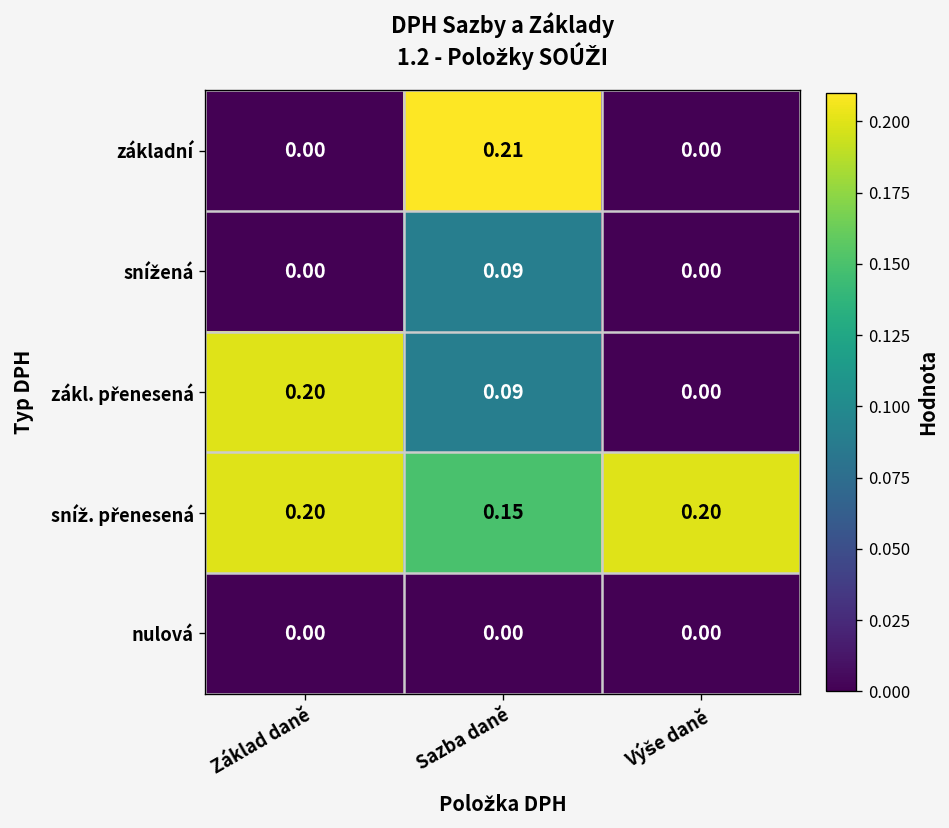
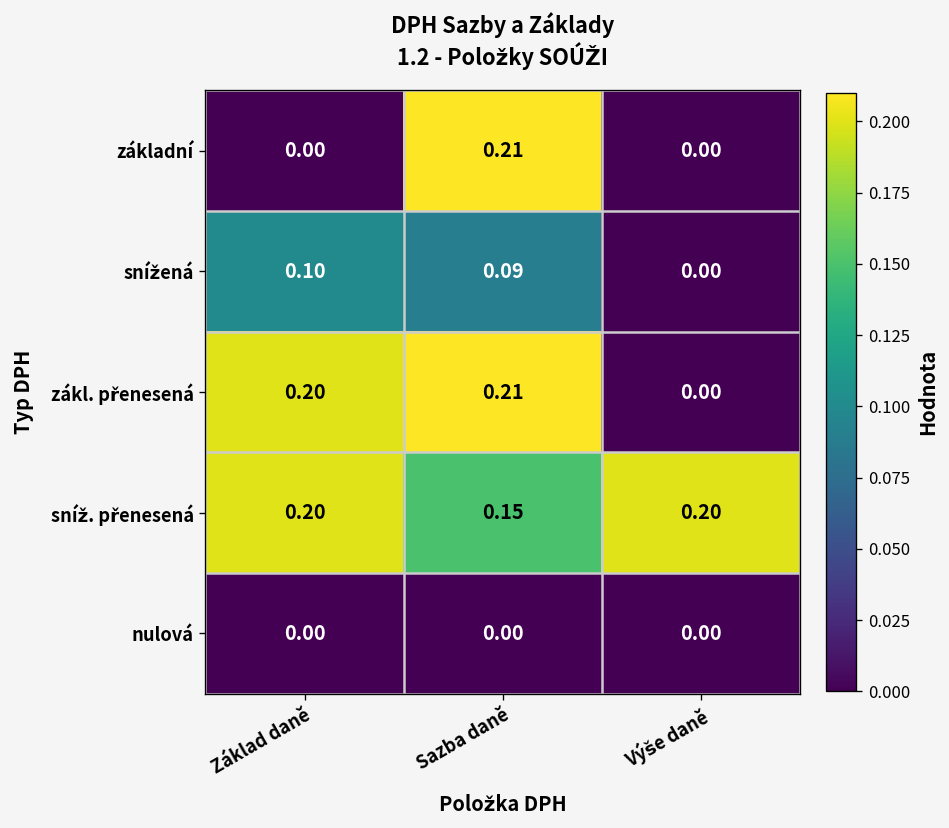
  {
    "základní": {
      "Základ daně": 0.00,
      "Sazba daně": 0.21,
      "Výše daně": 0.00
    },
    "snížená": {
-     "Základ daně": 0.00,
+     "Základ daně": 0.10,
      "Sazba daně": 0.09,
      "Výše daně": 0.00
    },
    "zákl. přenesená": {
      "Základ daně": 0.20,
-     "Sazba daně": 0.09,
+     "Sazba daně": 0.21,
      "Výše daně": 0.00
    },
    "sníž. přenesená": {
      "Základ daně": 0.20,
      "Sazba daně": 0.15,
      "Výše daně": 0.20
    },
    "nulová": {
      "Základ daně": 0.00,
      "Sazba daně": 0.00,
      "Výše daně": 0.00
    }
  }
